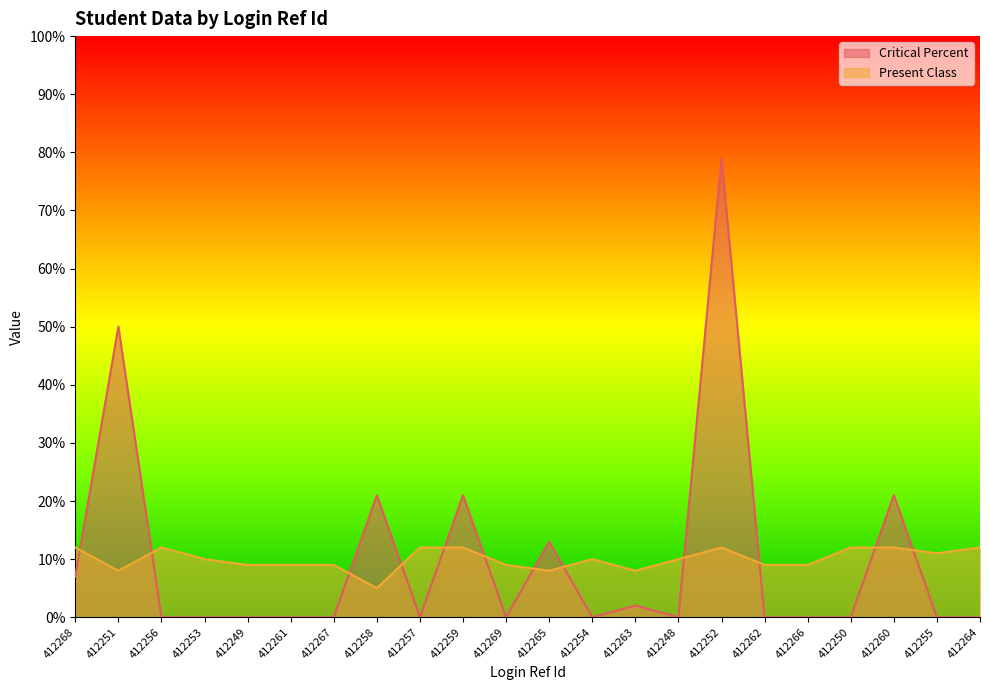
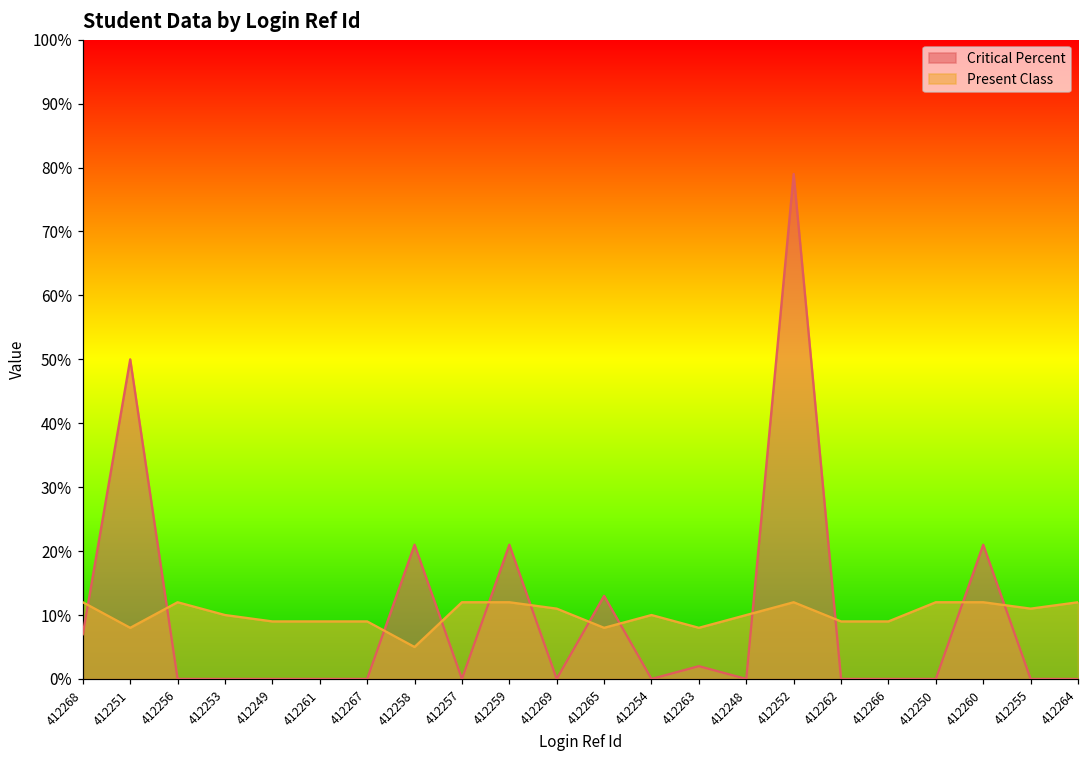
  {
    "Critical Percent": {
      "412268": "7%",
      "412251": "50%",
      "412256": "0%",
      "412253": "0%",
      "412249": "0%",
      "412261": "0%",
      "412267": "0%",
      "412258": "21%",
      "412257": "0%",
      "412259": "21%",
      "412269": "0%",
      "412265": "13%",
      "412254": "0%",
      "412263": "2%",
      "412248": "0%",
      "412252": "79%",
      "412262": "0%",
      "412266": "0%",
      "412250": "0%",
      "412260": "21%",
      "412255": "0%",
      "412264": "0%"
    },
    "Present Class": {
      "412268": "12%",
      "412251": "8%",
      "412256": "12%",
      "412253": "10%",
      "412249": "9%",
      "412261": "9%",
      "412267": "9%",
      "412258": "5%",
      "412257": "12%",
      "412259": "12%",
-     "412269": "9%",
+     "412269": "11%",
      "412265": "8%",
      "412254": "10%",
      "412263": "8%",
      "412248": "10%",
      "412252": "12%",
      "412262": "9%",
      "412266": "9%",
      "412250": "12%",
      "412260": "12%",
      "412255": "11%",
      "412264": "12%"
    }
  }
